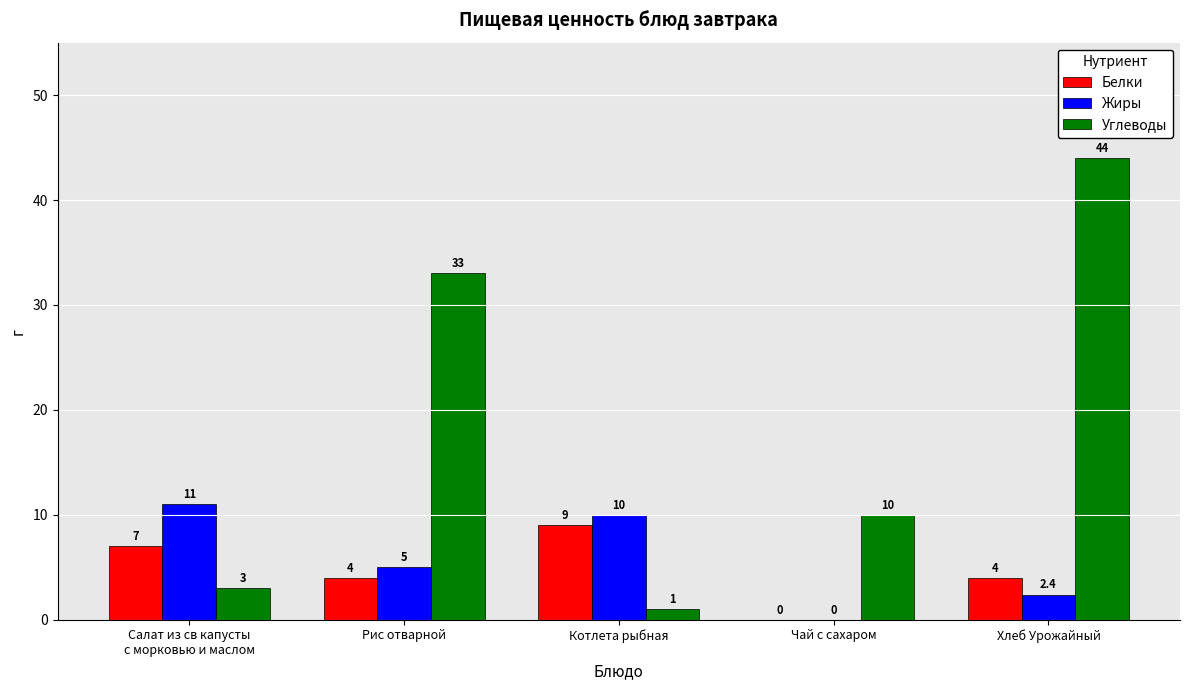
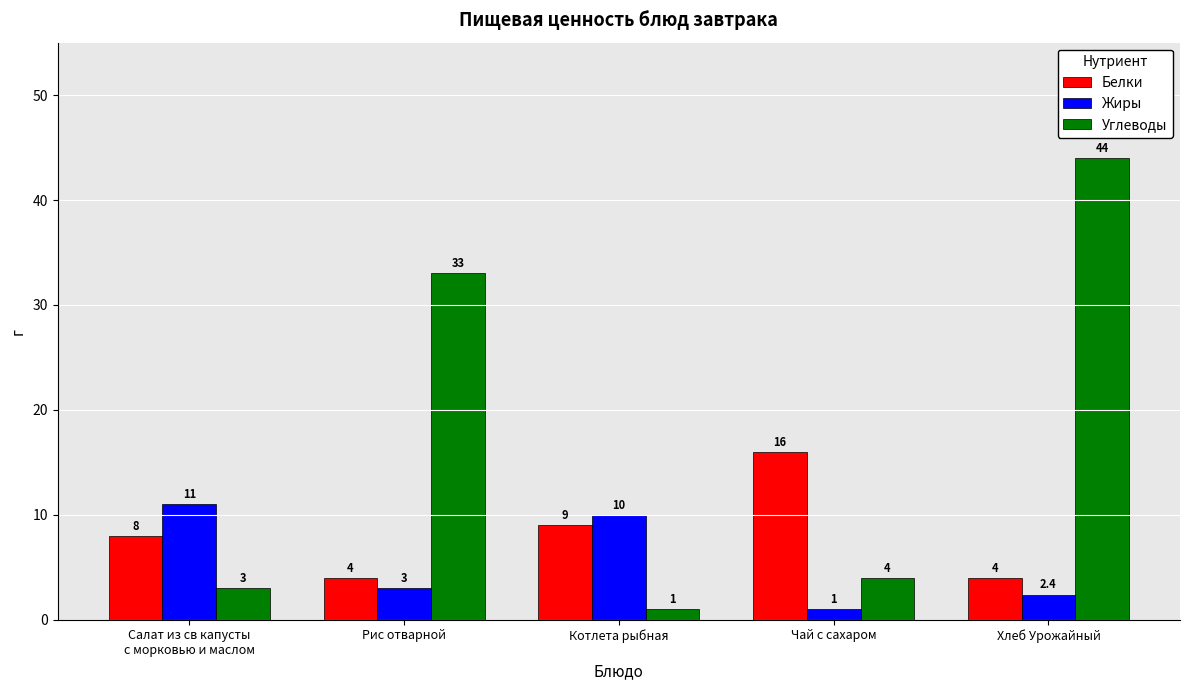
  {
    "Белки": {
-     "Салат из св капусты с морковью и маслом": 7,
+     "Салат из св капусты с морковью и маслом": 8,
      "Рис отварной": 4,
      "Котлета рыбная": 9,
-     "Чай с сахаром": 0,
+     "Чай с сахаром": 16,
      "Хлеб Урожайный": 4
    },
    "Жиры": {
      "Салат из св капусты с морковью и маслом": 11,
-     "Рис отварной": 5,
+     "Рис отварной": 3,
      "Котлета рыбная": 10,
-     "Чай с сахаром": 0,
+     "Чай с сахаром": 1,
      "Хлеб Урожайный": 2.4
    },
    "Углеводы": {
      "Салат из св капусты с морковью и маслом": 3,
      "Рис отварной": 33,
      "Котлета рыбная": 1,
-     "Чай с сахаром": 10,
+     "Чай с сахаром": 4,
      "Хлеб Урожайный": 44
    }
  }
